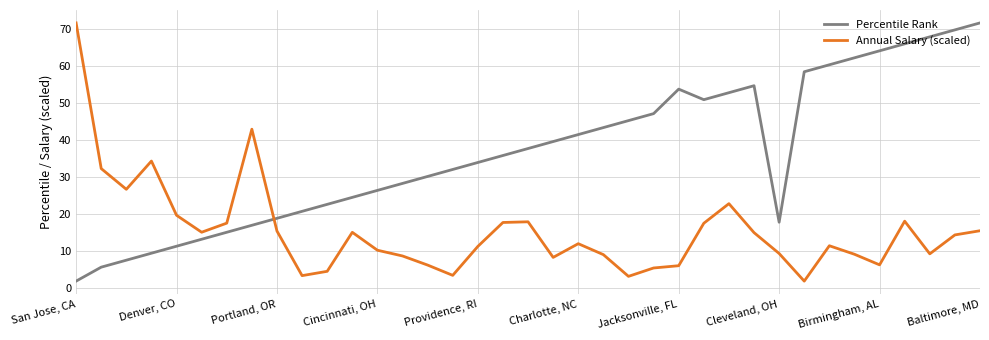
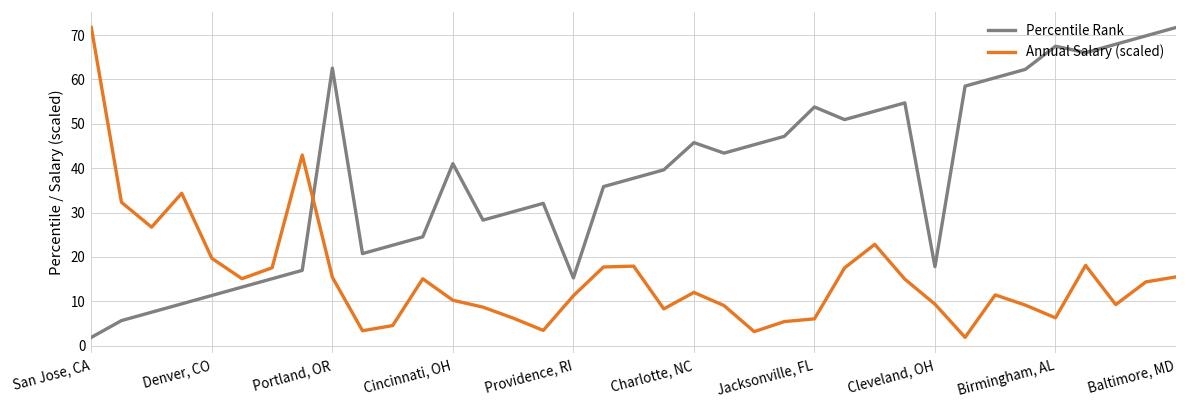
  {
    "Percentile Rank": {
      "San Jose, CA": 2,
      "Denver, CO": 11,
-     "Portland, OR": 19,
-     "Cincinnati, OH": 26,
-     "Providence, RI": 34,
-     "Charlotte, NC": 42,
+     "Portland, OR": 63,
+     "Cincinnati, OH": 41,
+     "Providence, RI": 15,
+     "Charlotte, NC": 46,
      "Jacksonville, FL": 54,
      "Cleveland, OH": 18,
-     "Birmingham, AL": 64,
+     "Birmingham, AL": 67,
      "Baltimore, MD": 72
    },
    "Annual Salary (scaled)": {
      "San Jose, CA": 72,
      "Denver, CO": 20,
      "Portland, OR": 15,
      "Cincinnati, OH": 10,
      "Providence, RI": 11,
      "Charlotte, NC": 12,
      "Jacksonville, FL": 6,
      "Cleveland, OH": 9,
      "Birmingham, AL": 6,
      "Baltimore, MD": 16
    }
  }
